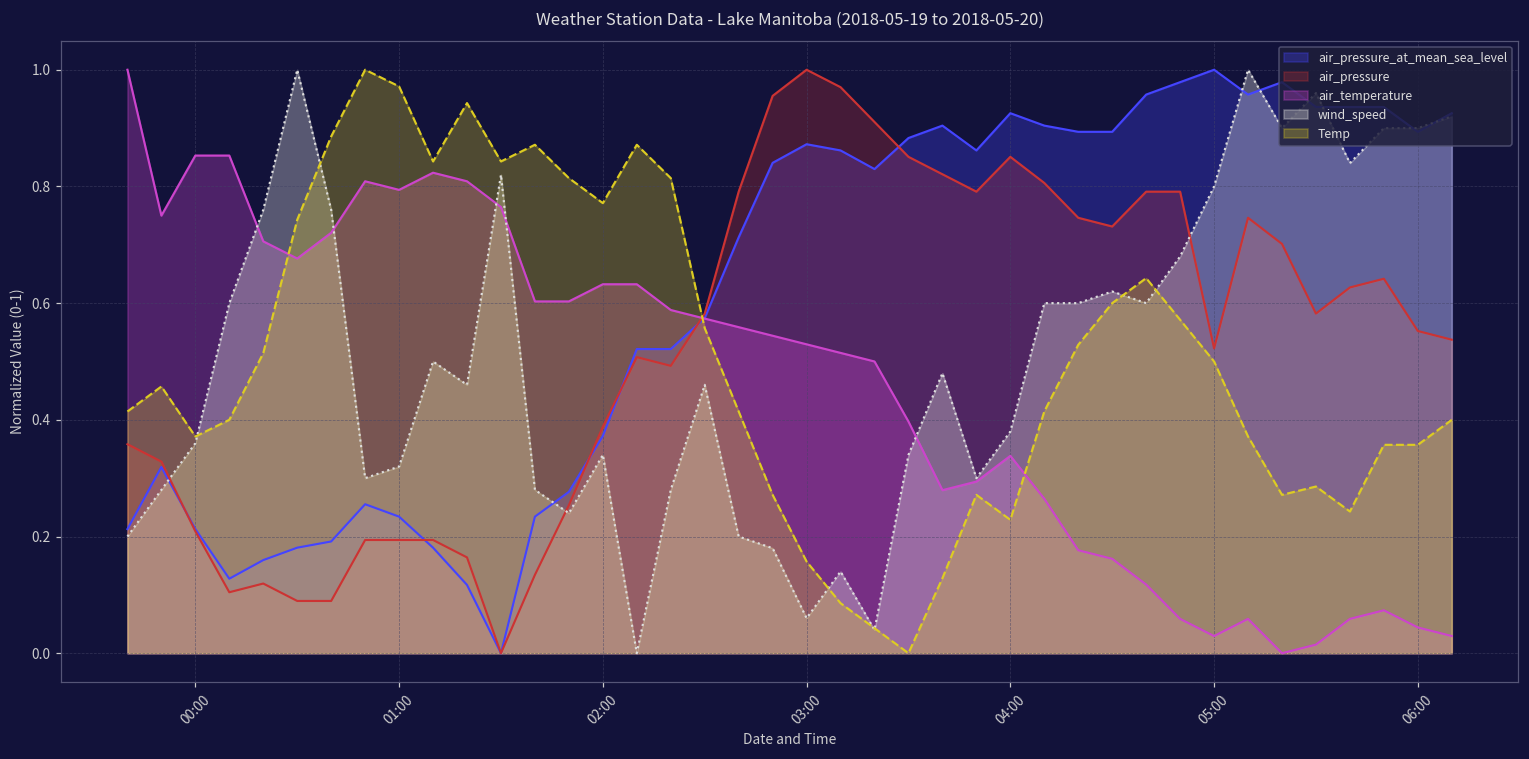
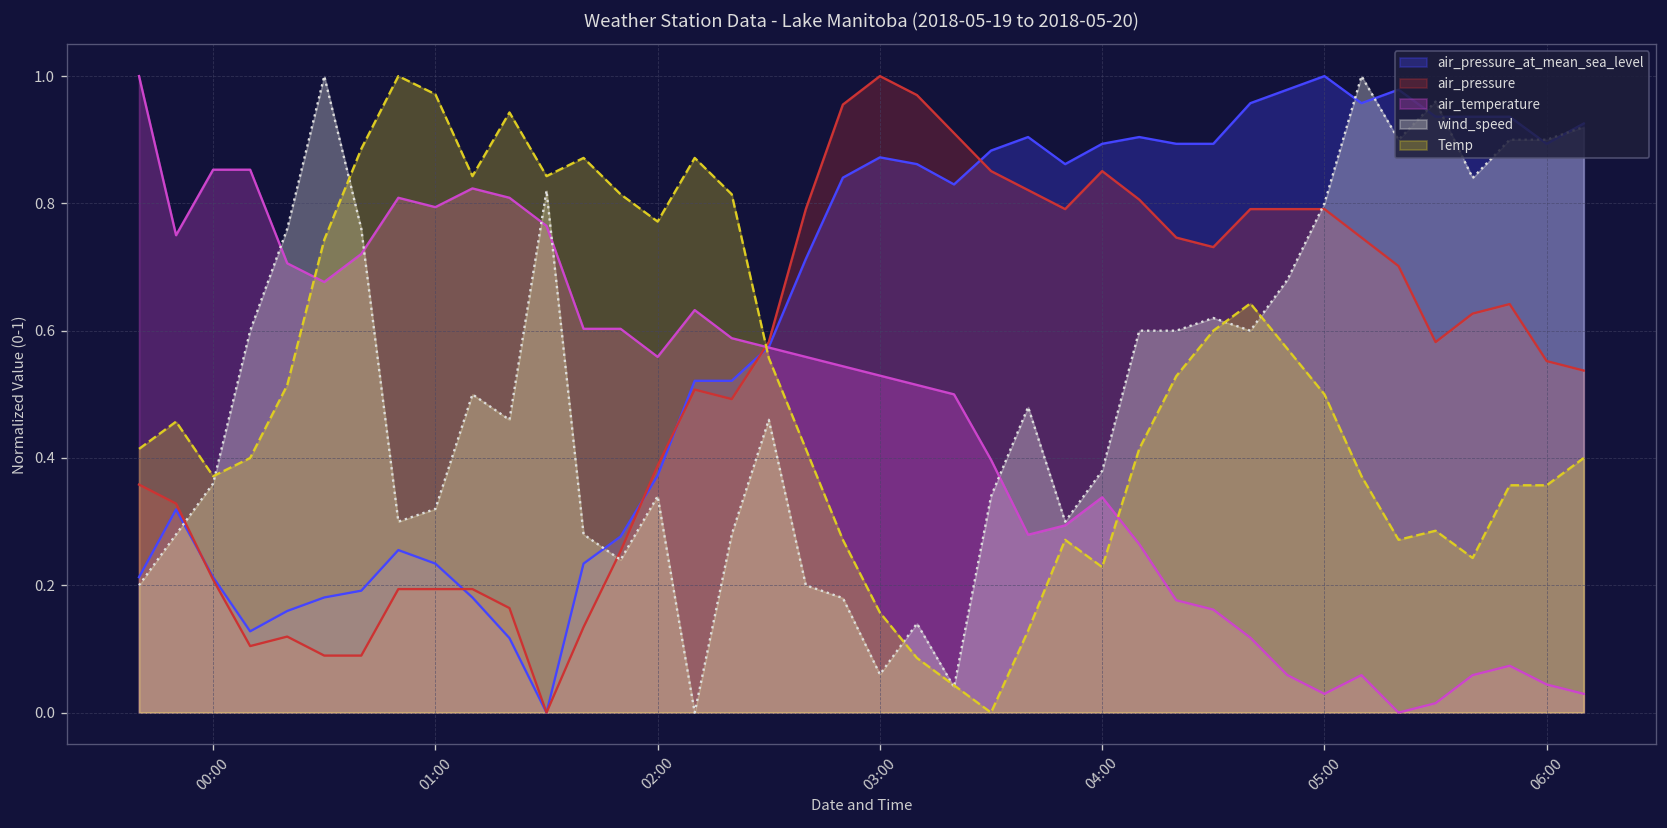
  {
    "air_pressure_at_mean_sea_level": {
      "01:00": 0.23,
      "02:00": 0.37,
      "03:00": 0.87,
-     "04:00": 0.93,
+     "04:00": 0.89,
      "05:00": 1.00
    },
    "air_pressure": {
      "01:00": 0.19,
      "02:00": 0.39,
      "03:00": 1.00,
      "04:00": 0.85,
-     "05:00": 0.52,
+     "05:00": 0.79,
      "06:00": 0.55
    },
    "air_temperature": {
      "00:00": 0.85,
      "01:00": 0.79,
-     "02:00": 0.63,
+     "02:00": 0.56,
      "03:00": 0.53,
      "04:00": 0.34,
      "05:00": 0.03,
      "06:00": 0.04
    },
    "wind_speed": {
      "00:00": 0.36,
      "01:00": 0.32,
      "02:00": 0.34,
      "03:00": 0.06,
      "04:00": 0.38,
      "05:00": 0.80
    },
    "Temp": {
      "00:00": 0.37,
      "01:00": 0.97,
      "02:00": 0.77,
      "03:00": 0.16,
      "04:00": 0.23,
      "05:00": 0.50,
      "06:00": 0.36
    }
  }
